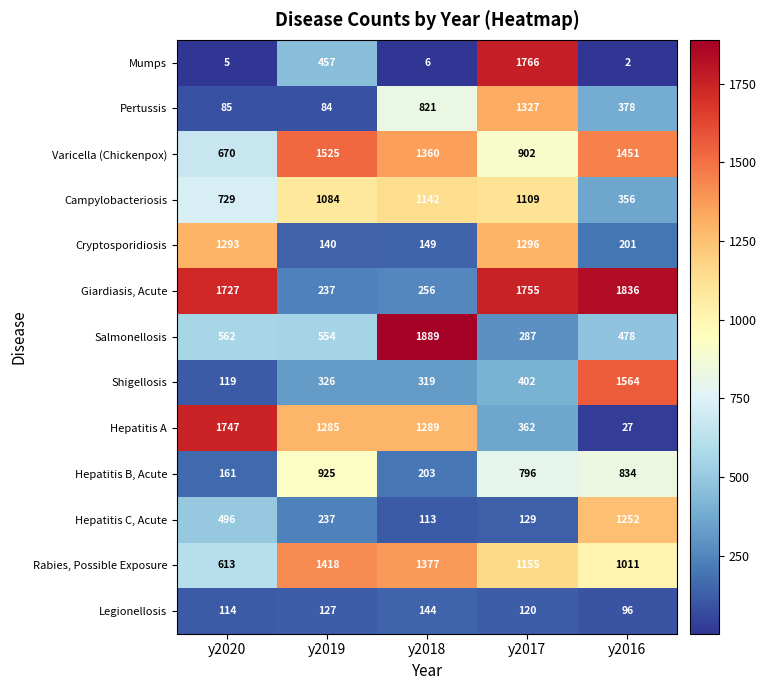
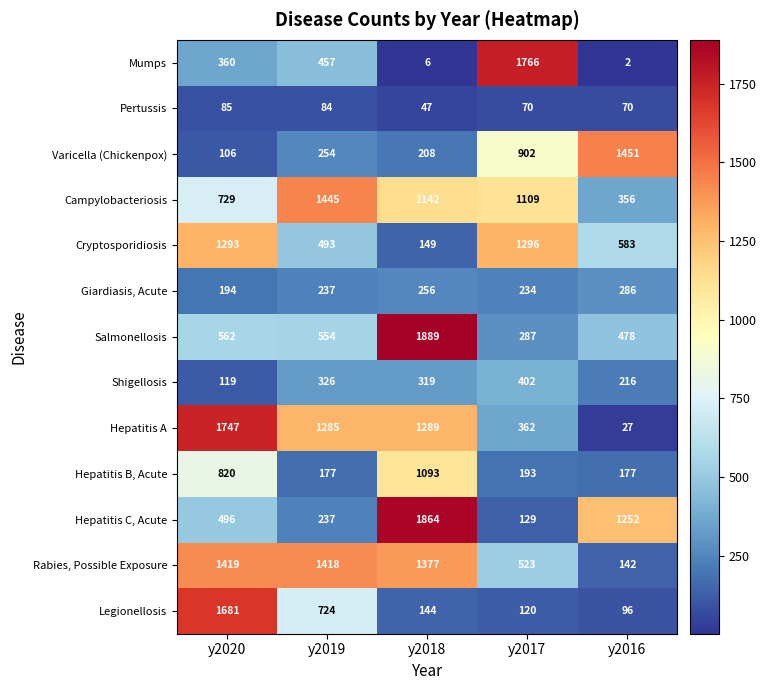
  {
    "Mumps": {
-     "y2020": 5,
+     "y2020": 360,
      "y2019": 457,
      "y2018": 6,
      "y2017": 1766,
      "y2016": 2
    },
    "Pertussis": {
      "y2020": 85,
      "y2019": 84,
-     "y2018": 821,
-     "y2017": 1327,
-     "y2016": 378
+     "y2018": 47,
+     "y2017": 70,
+     "y2016": 70
    },
    "Varicella (Chickenpox)": {
-     "y2020": 670,
-     "y2019": 1525,
-     "y2018": 1360,
+     "y2020": 106,
+     "y2019": 254,
+     "y2018": 208,
      "y2017": 902,
      "y2016": 1451
    },
    "Campylobacteriosis": {
      "y2020": 729,
-     "y2019": 1084,
+     "y2019": 1445,
      "y2018": 1142,
      "y2017": 1109,
      "y2016": 356
    },
    "Cryptosporidiosis": {
      "y2020": 1293,
-     "y2019": 140,
+     "y2019": 493,
      "y2018": 149,
      "y2017": 1296,
-     "y2016": 201
+     "y2016": 583
    },
    "Giardiasis, Acute": {
-     "y2020": 1727,
+     "y2020": 194,
      "y2019": 237,
      "y2018": 256,
-     "y2017": 1755,
-     "y2016": 1836
+     "y2017": 234,
+     "y2016": 286
    },
    "Salmonellosis": {
      "y2020": 562,
      "y2019": 554,
      "y2018": 1889,
      "y2017": 287,
      "y2016": 478
    },
    "Shigellosis": {
      "y2020": 119,
      "y2019": 326,
      "y2018": 319,
      "y2017": 402,
-     "y2016": 1564
+     "y2016": 216
    },
    "Hepatitis A": {
      "y2020": 1747,
      "y2019": 1285,
      "y2018": 1289,
      "y2017": 362,
      "y2016": 27
    },
    "Hepatitis B, Acute": {
-     "y2020": 161,
-     "y2019": 925,
-     "y2018": 203,
-     "y2017": 796,
-     "y2016": 834
+     "y2020": 820,
+     "y2019": 177,
+     "y2018": 1093,
+     "y2017": 193,
+     "y2016": 177
    },
    "Hepatitis C, Acute": {
      "y2020": 496,
      "y2019": 237,
-     "y2018": 113,
+     "y2018": 1864,
      "y2017": 129,
      "y2016": 1252
    },
    "Rabies, Possible Exposure": {
-     "y2020": 613,
+     "y2020": 1419,
      "y2019": 1418,
      "y2018": 1377,
-     "y2017": 1155,
-     "y2016": 1011
+     "y2017": 523,
+     "y2016": 142
    },
    "Legionellosis": {
-     "y2020": 114,
-     "y2019": 127,
+     "y2020": 1681,
+     "y2019": 724,
      "y2018": 144,
      "y2017": 120,
      "y2016": 96
    }
  }
